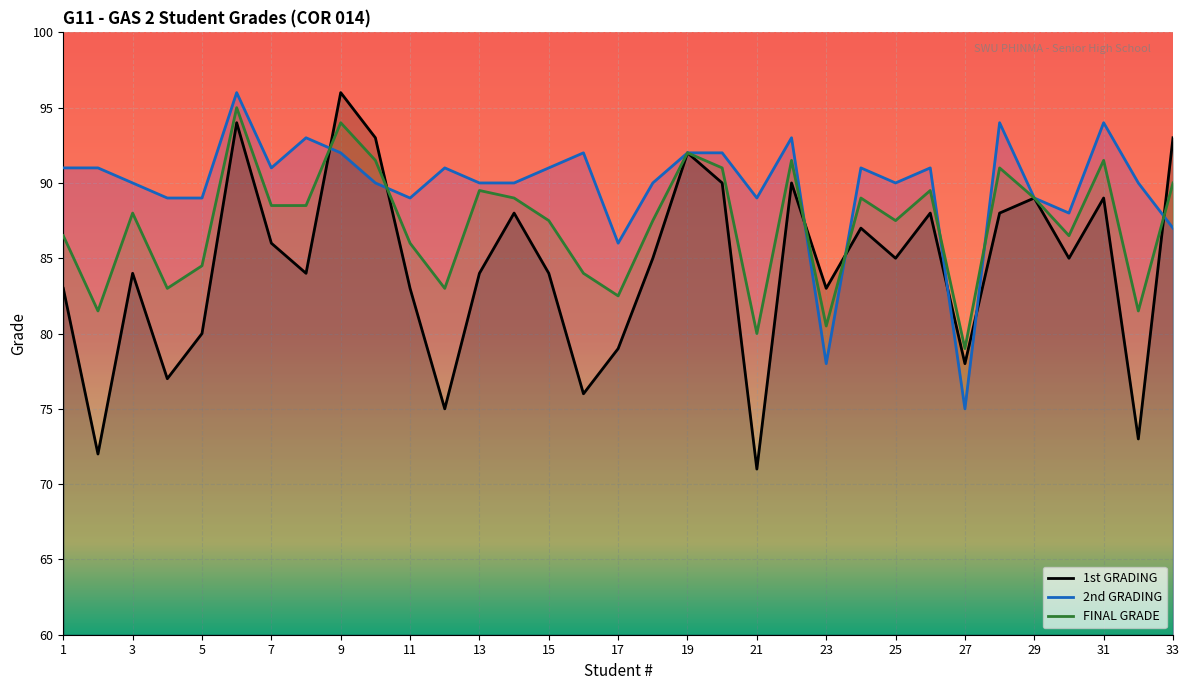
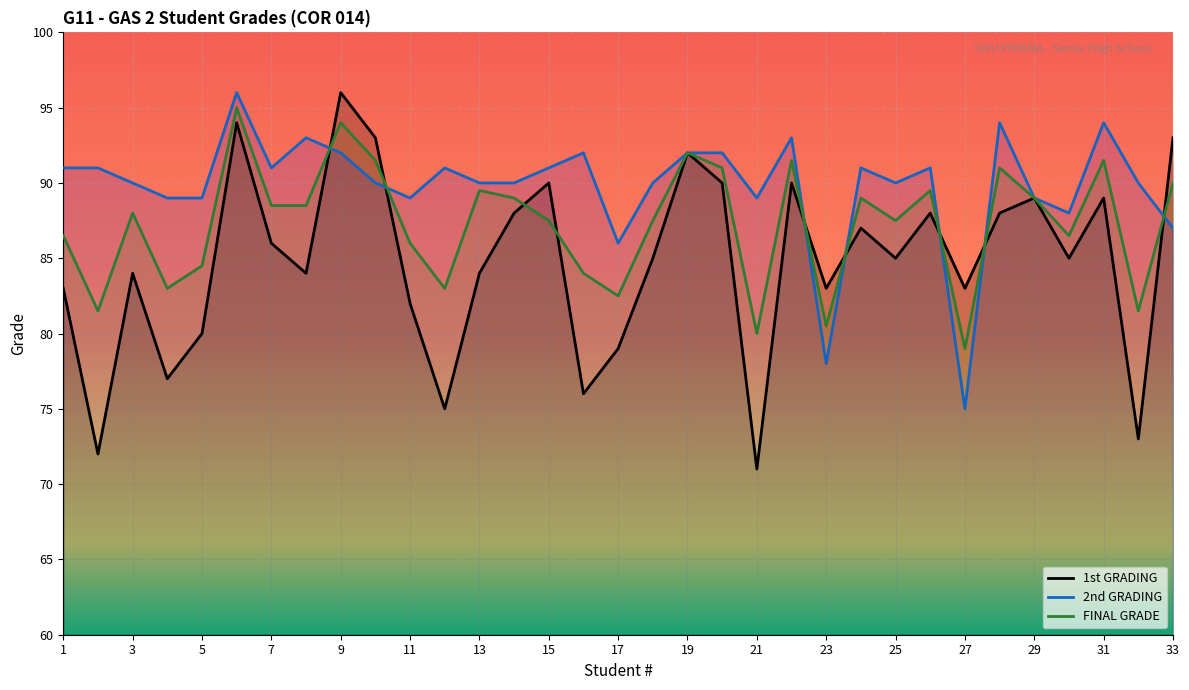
  {
    "1st GRADING": {
      "1": 83,
      "3": 84,
      "5": 80,
      "7": 86,
      "9": 96,
-     "11": 83,
+     "11": 82,
      "13": 84,
-     "15": 84,
+     "15": 90,
      "17": 79,
      "21": 71,
      "23": 83,
      "25": 85,
-     "27": 78,
+     "27": 83,
      "31": 89,
      "33": 93
    }
  }
